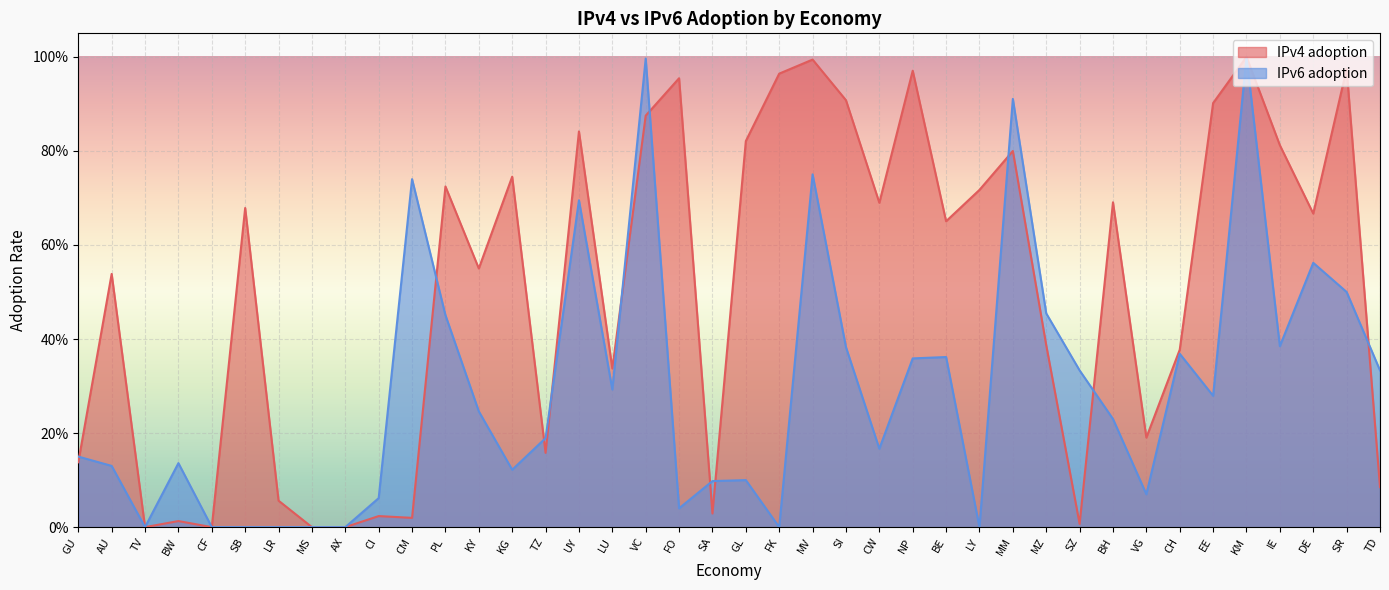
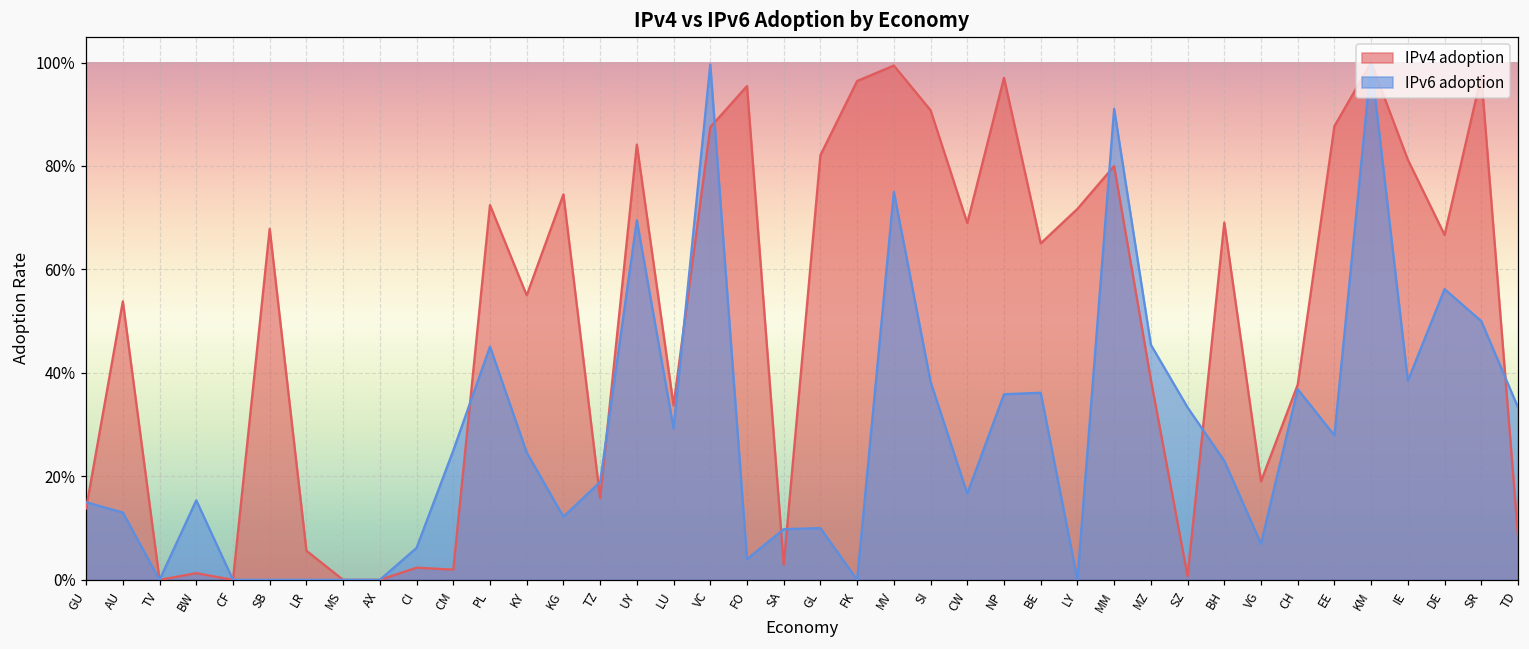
  {
    "IPv4 adoption": {
      "GU": "14%",
      "AU": "54%",
      "BW": "1%",
      "SB": "68%",
      "LR": "6%",
      "CI": "2%",
      "CM": "2%",
      "PL": "72%",
      "KY": "55%",
      "KG": "75%",
      "TZ": "16%",
      "UY": "84%",
      "LU": "34%",
      "VC": "88%",
      "FO": "95%",
      "SA": "3%",
      "GL": "82%",
      "FK": "96%",
      "MV": "99%",
      "SI": "91%",
      "CW": "69%",
      "NP": "97%",
      "BE": "65%",
      "LY": "72%",
      "MM": "80%",
      "MZ": "39%",
      "SZ": "1%",
      "BH": "69%",
      "VG": "19%",
      "CH": "38%",
-     "EE": "90%",
+     "EE": "88%",
      "IE": "81%",
      "DE": "67%",
      "TD": "9%"
    },
    "IPv6 adoption": {
      "GU": "15%",
      "AU": "13%",
-     "BW": "14%",
+     "BW": "15%",
      "SB": "0%",
      "LR": "0%",
      "CI": "6%",
-     "CM": "74%",
+     "CM": "25%",
      "PL": "45%",
      "KY": "25%",
      "KG": "12%",
      "TZ": "19%",
      "UY": "70%",
      "LU": "29%",
      "VC": "100%",
      "FO": "4%",
      "SA": "10%",
      "GL": "10%",
      "FK": "0%",
      "MV": "75%",
      "SI": "38%",
      "CW": "17%",
      "NP": "36%",
      "BE": "36%",
      "LY": "0%",
      "MM": "91%",
      "MZ": "45%",
      "SZ": "33%",
      "BH": "23%",
      "VG": "7%",
      "CH": "37%",
      "EE": "28%",
      "IE": "38%",
      "DE": "56%",
      "SR": "50%",
      "TD": "33%"
    }
  }
